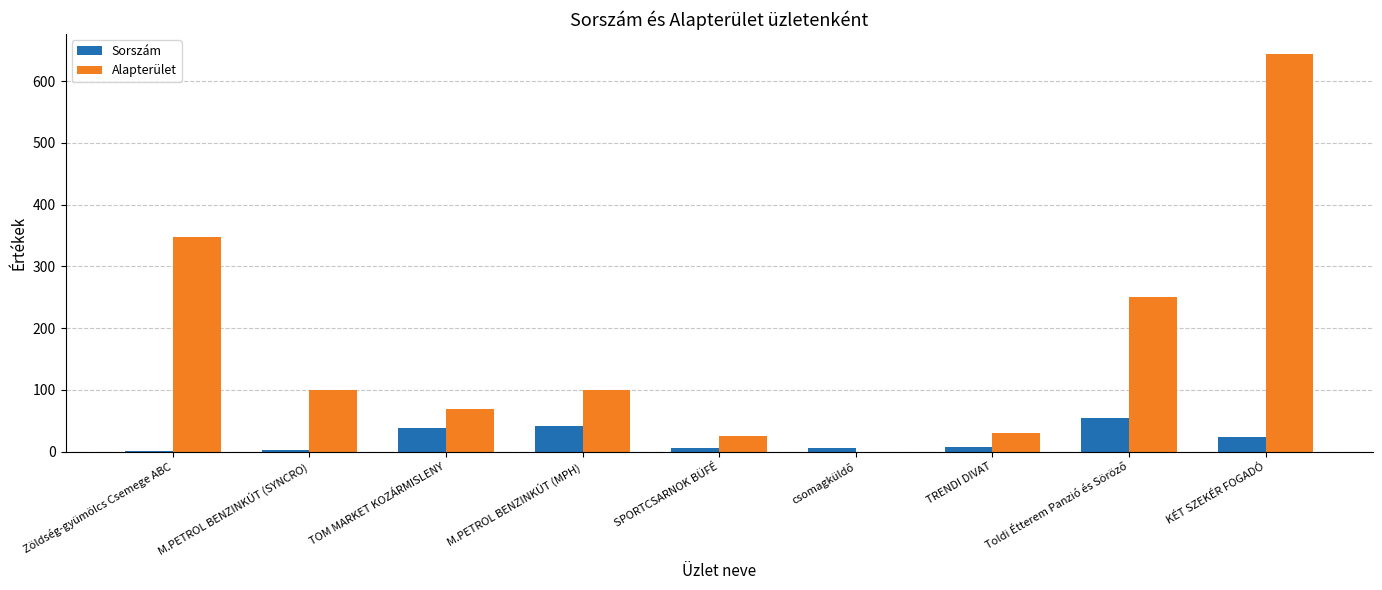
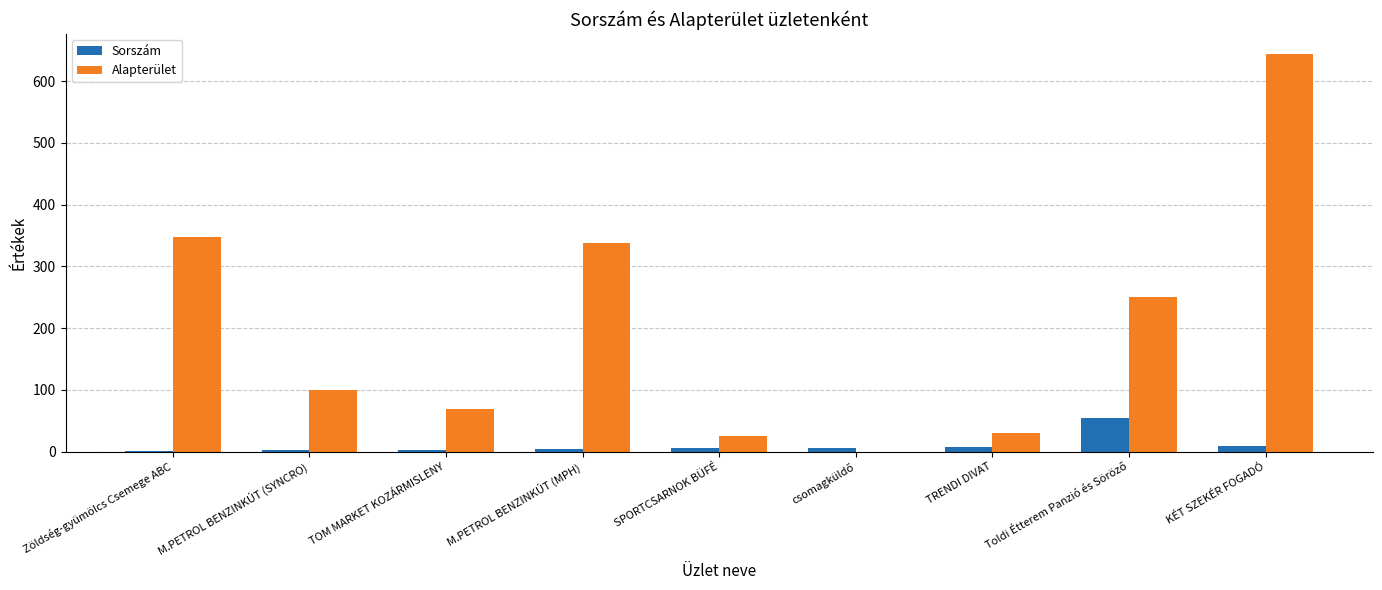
  {
    "Sorszám": {
-     "TOM MARKET KOZÁRMISLENY": 40,
-     "M.PETROL BENZINKÚT (MPH)": 40,
+     "TOM MARKET KOZÁRMISLENY": 0,
+     "M.PETROL BENZINKÚT (MPH)": 0,
      "SPORTCSARNOK BÜFÉ": 10,
      "csomagküldő": 10,
      "TRENDI DIVAT": 10,
      "Toldi Étterem Panzió és Söröző": 50,
-     "KÉT SZEKÉR FOGADÓ": 20
+     "KÉT SZEKÉR FOGADÓ": 10
    },
    "Alapterület": {
      "Zöldség-gyümölcs Csemege ABC": 350,
      "M.PETROL BENZINKÚT (SYNCRO)": 100,
      "TOM MARKET KOZÁRMISLENY": 70,
-     "M.PETROL BENZINKÚT (MPH)": 100,
+     "M.PETROL BENZINKÚT (MPH)": 340,
      "SPORTCSARNOK BÜFÉ": 30,
      "csomagküldő": 0,
      "TRENDI DIVAT": 30,
      "Toldi Étterem Panzió és Söröző": 250,
      "KÉT SZEKÉR FOGADÓ": 640
    }
  }
